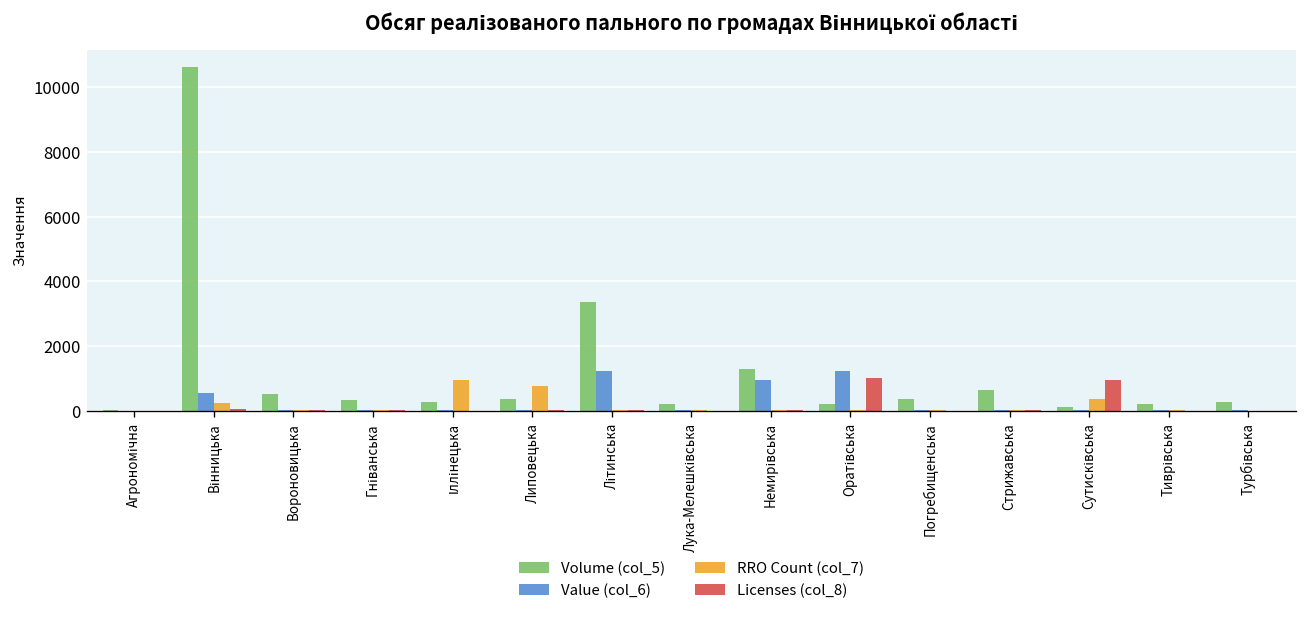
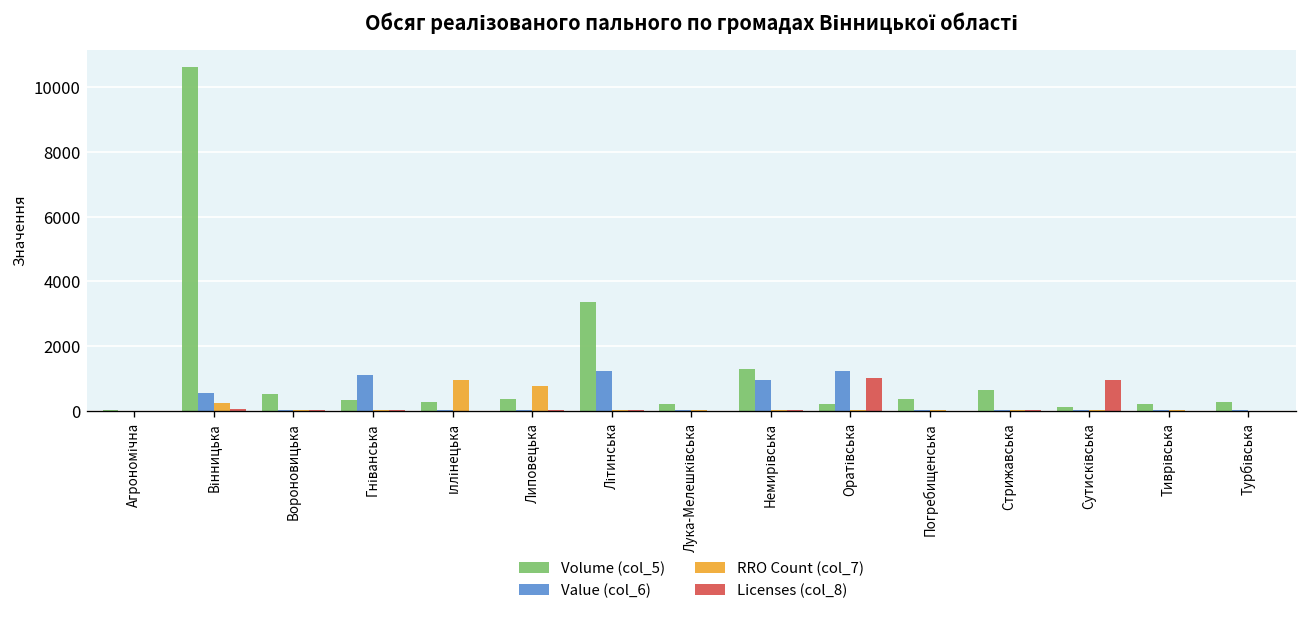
  {
    "Volume (col_5)": {
      "Вінницька": 10600,
      "Вороновицька": 500,
      "Гніванська": 300,
      "Іллінецька": 300,
      "Липовецька": 400,
      "Літинська": 3400,
      "Лука-Мелешківська": 200,
      "Немирівська": 1300,
      "Оратівська": 200,
      "Погребищенська": 400,
      "Стрижавська": 600,
      "Сутисківська": 100,
      "Тиврівська": 200,
      "Турбівська": 300
    },
    "Value (col_6)": {
      "Вінницька": 500,
-     "Гніванська": 0,
+     "Гніванська": 1100,
      "Літинська": 1200,
      "Немирівська": 1000,
      "Оратівська": 1200
    },
    "RRO Count (col_7)": {
      "Вінницька": 200,
      "Іллінецька": 1000,
      "Липовецька": 800,
-     "Сутисківська": 400
+     "Сутисківська": 0
    },
    "Licenses (col_8)": {
      "Оратівська": 1000,
      "Сутисківська": 1000
    }
  }
